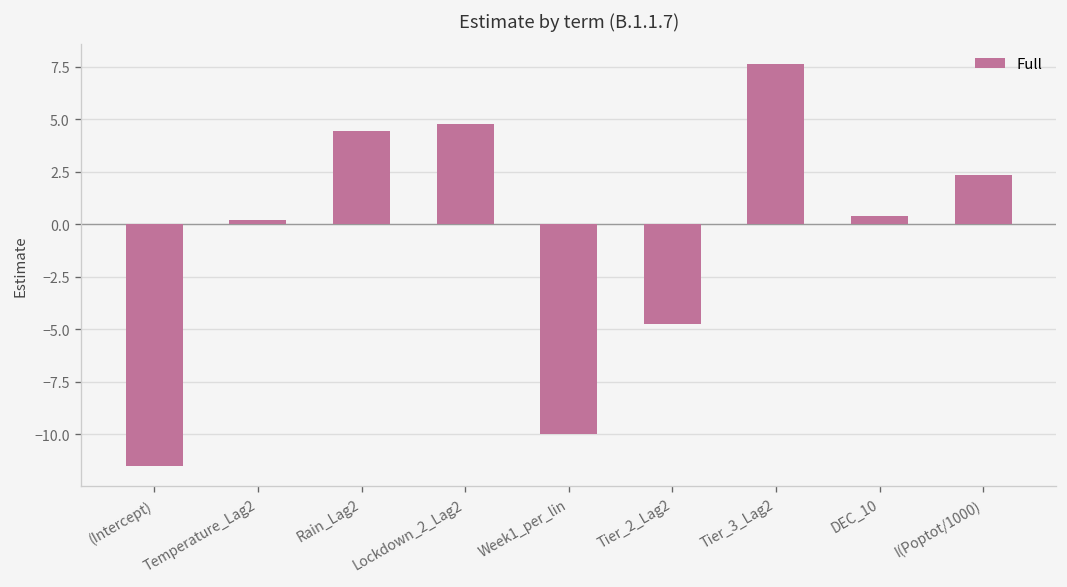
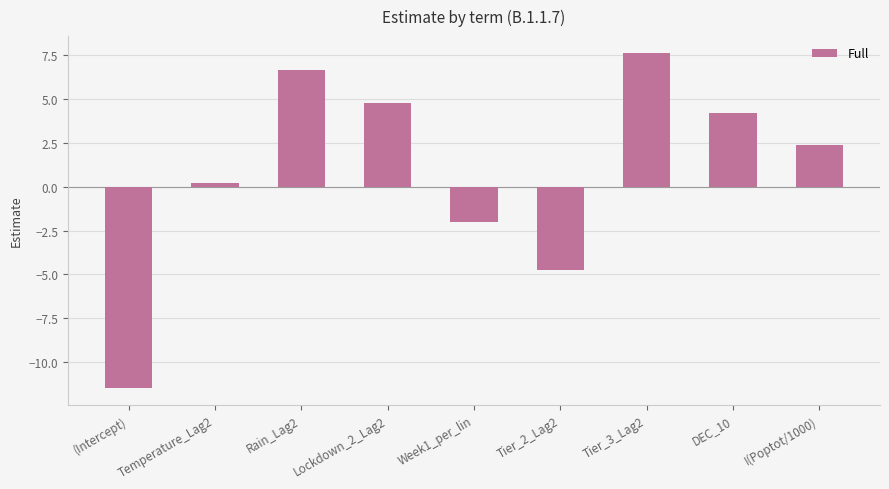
  {
    "(Intercept)": -11.5,
    "Temperature_Lag2": 0.2,
-   "Rain_Lag2": 4.5,
+   "Rain_Lag2": 6.7,
    "Lockdown_2_Lag2": 4.8,
-   "Week1_per_lin": -10.0,
+   "Week1_per_lin": -2.0,
    "Tier_2_Lag2": -4.7,
    "Tier_3_Lag2": 7.6,
-   "DEC_10": 0.4,
+   "DEC_10": 4.2,
    "I(Poptot/1000)": 2.4
  }
